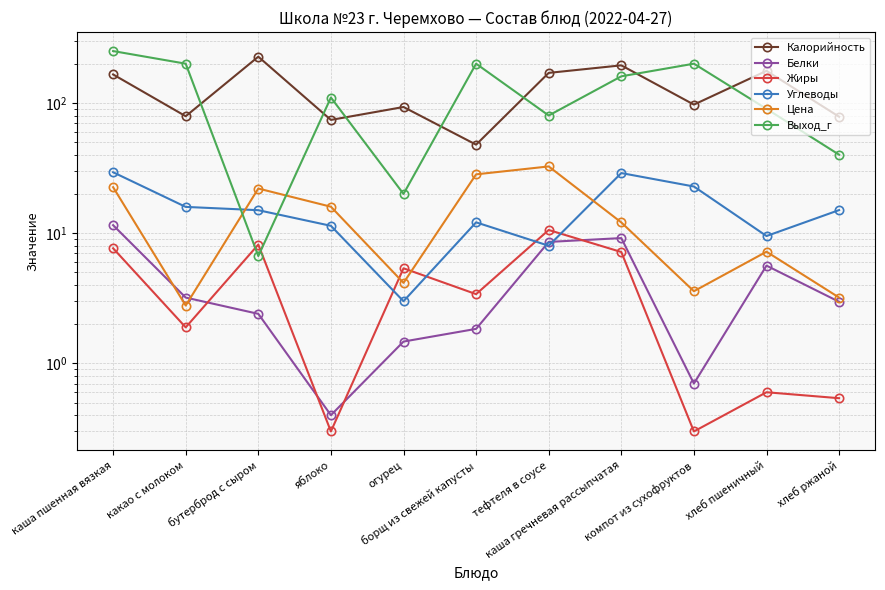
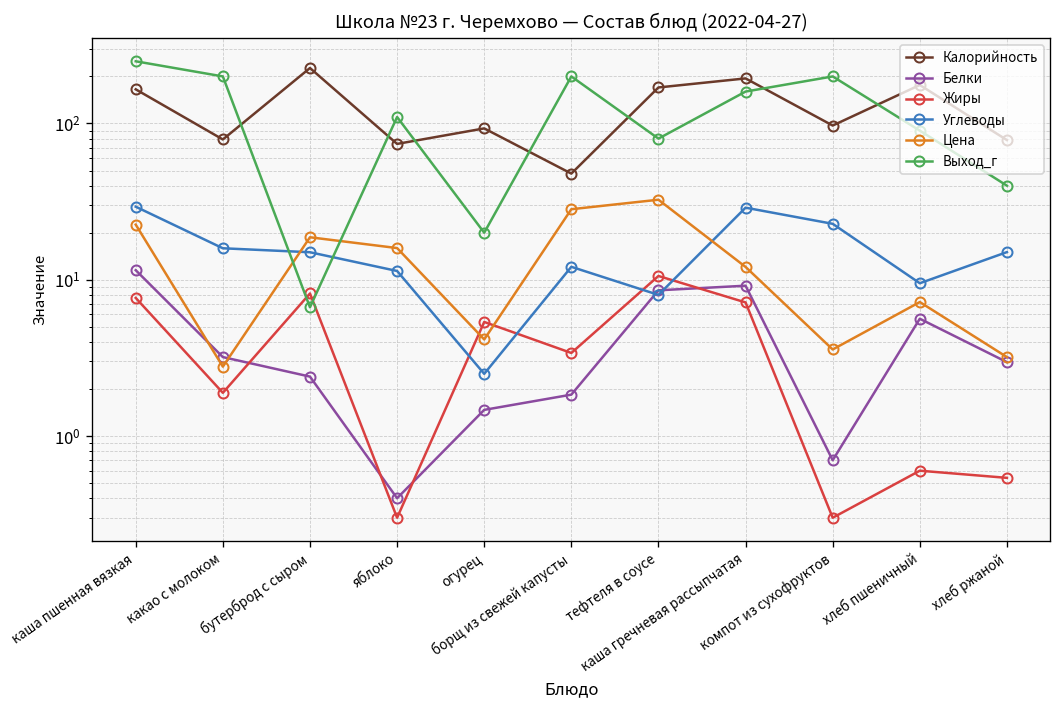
  {
    "Калорийность": {
      "каша пшенная вязкая": 170,
      "какао с молоком": 80,
      "бутерброд с сыром": 230,
      "яблоко": 70,
      "огурец": 90,
      "борщ из свежей капусты": 48,
      "тефтеля в соусе": 170,
      "каша гречневая рассыпчатая": 190,
      "компот из сухофруктов": 100
    },
    "Белки": {
      "каша пшенная вязкая": 12,
      "какао с молоком": 3.2,
      "бутерброд с сыром": 2.4,
      "яблоко": 0.4,
      "огурец": 1.5,
      "борщ из свежей капусты": 1.8,
      "тефтеля в соусе": 9,
      "каша гречневая рассыпчатая": 9,
      "компот из сухофруктов": 0.7,
      "хлеб пшеничный": 5.6,
      "хлеб ржаной": 3.0
    },
    "Жиры": {
      "каша пшенная вязкая": 8,
      "какао с молоком": 1.9,
      "бутерброд с сыром": 8,
      "яблоко": 0.3,
      "огурец": 5.4,
      "борщ из свежей капусты": 3.4,
      "тефтеля в соусе": 11,
      "каша гречневая рассыпчатая": 7,
      "компот из сухофруктов": 0.3,
      "хлеб пшеничный": 0.6,
      "хлеб ржаной": 0.54
    },
    "Углеводы": {
      "каша пшенная вязкая": 29,
      "какао с молоком": 16,
      "бутерброд с сыром": 15,
      "яблоко": 11,
-     "огурец": 3.0,
+     "огурец": 2.5,
      "борщ из свежей капусты": 12,
      "тефтеля в соусе": 8,
      "каша гречневая рассыпчатая": 29,
      "компот из сухофруктов": 23,
      "хлеб пшеничный": 10,
      "хлеб ржаной": 15
    },
    "Цена": {
      "каша пшенная вязкая": 23,
      "какао с молоком": 2.8,
-     "бутерброд с сыром": 22,
+     "бутерброд с сыром": 19,
      "яблоко": 16,
      "огурец": 4,
      "борщ из свежей капусты": 28,
      "тефтеля в соусе": 33,
      "каша гречневая рассыпчатая": 12,
      "компот из сухофруктов": 3.6,
      "хлеб пшеничный": 7,
      "хлеб ржаной": 3.2
    },
    "Выход_г": {
      "каша пшенная вязкая": 250,
      "какао с молоком": 200,
      "бутерброд с сыром": 7,
      "яблоко": 110,
      "огурец": 20,
      "борщ из свежей капусты": 200,
      "тефтеля в соусе": 80,
      "каша гречневая рассыпчатая": 160,
      "компот из сухофруктов": 200,
      "хлеб ржаной": 40
    }
  }
